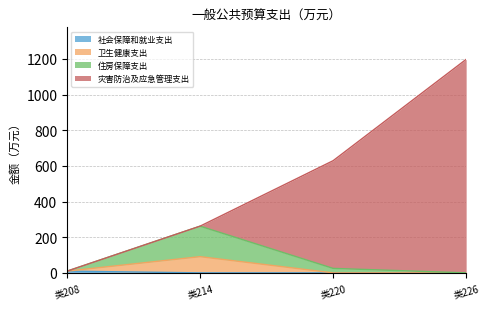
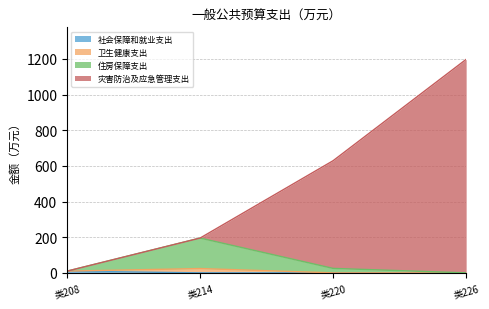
  {
    "社会保障和就业支出": {
      "类214": 0
    },
    "卫生健康支出": {
-     "类214": 90
+     "类214": 20
    },
    "住房保障支出": {
      "类220": 30
    },
    "灾害防治及应急管理支出": {
      "类220": 600,
      "类226": 1200
    }
  }
